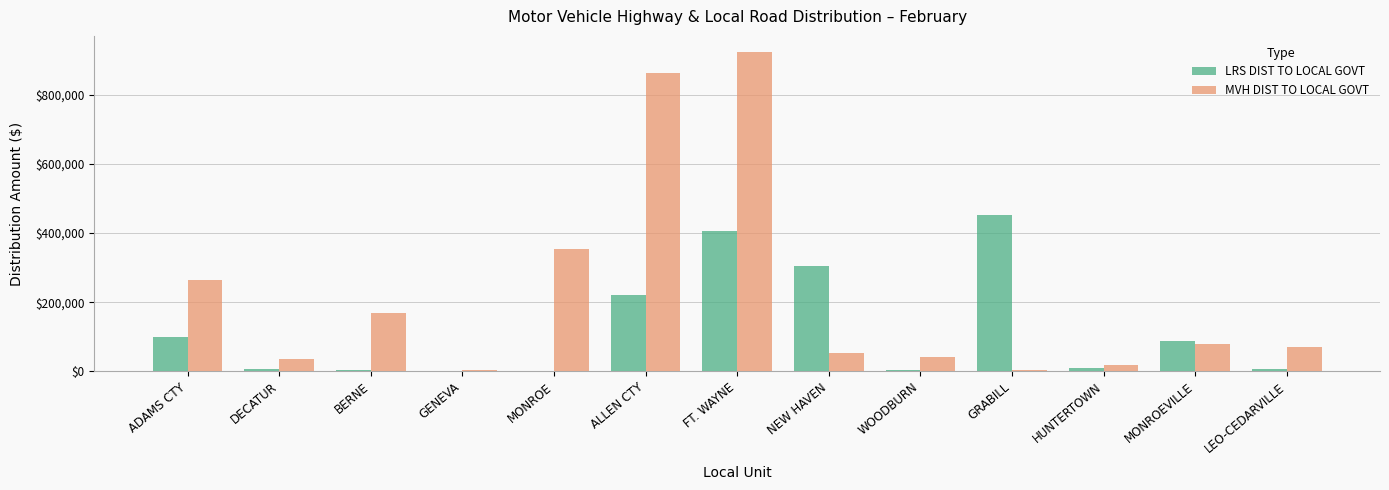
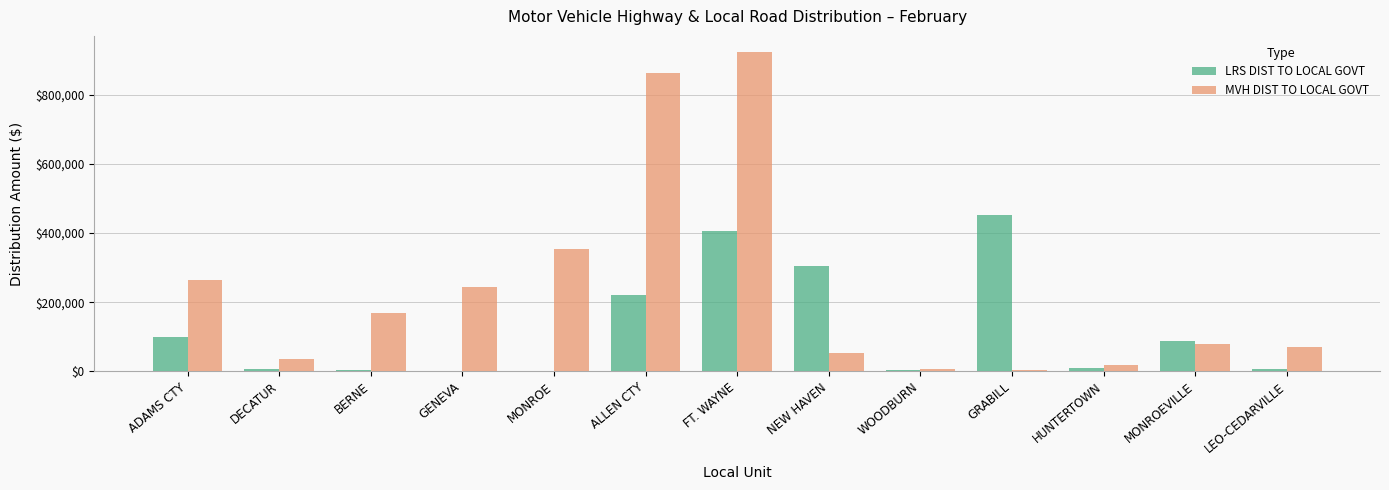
  {
    "LRS DIST TO LOCAL GOVT": {
      "ADAMS CTY": "$100,000",
      "ALLEN CTY": "$220,000",
      "FT. WAYNE": "$410,000",
      "NEW HAVEN": "$300,000",
      "GRABILL": "$450,000",
      "HUNTERTOWN": "$10,000",
      "MONROEVILLE": "$90,000"
    },
    "MVH DIST TO LOCAL GOVT": {
      "ADAMS CTY": "$260,000",
      "DECATUR": "$30,000",
      "BERNE": "$170,000",
-     "GENEVA": "$0",
+     "GENEVA": "$240,000",
      "MONROE": "$350,000",
      "ALLEN CTY": "$860,000",
      "FT. WAYNE": "$930,000",
      "NEW HAVEN": "$50,000",
-     "WOODBURN": "$40,000",
+     "WOODBURN": "$10,000",
      "HUNTERTOWN": "$20,000",
      "MONROEVILLE": "$80,000",
      "LEO-CEDARVILLE": "$70,000"
    }
  }
